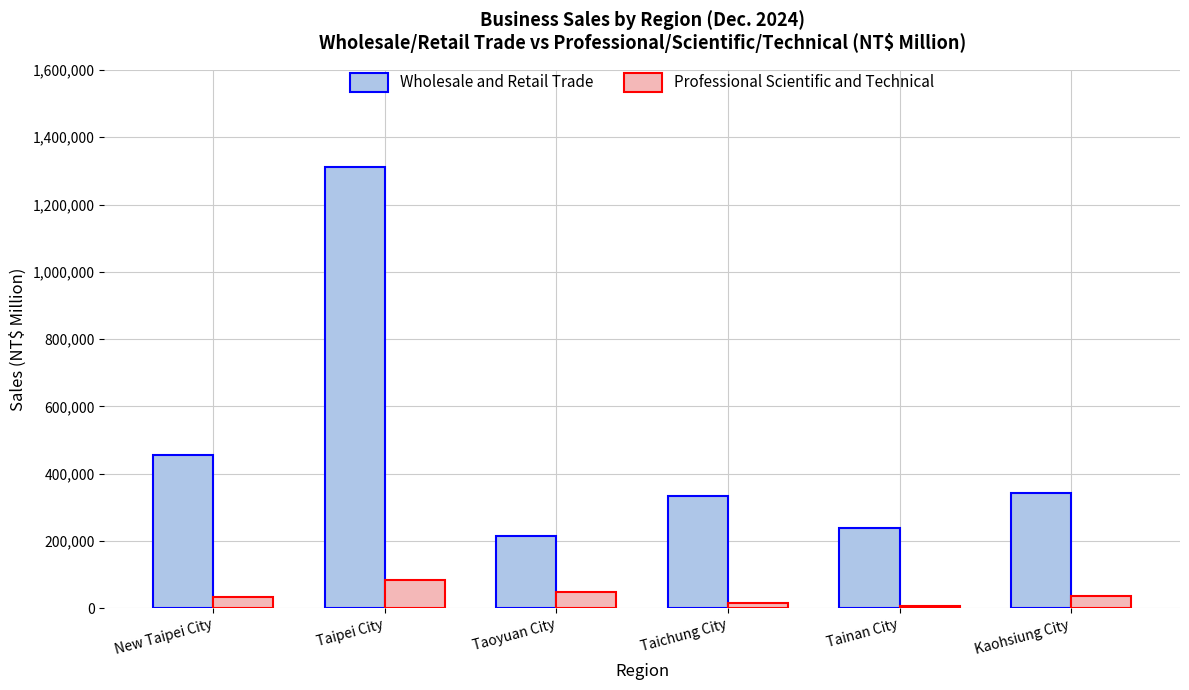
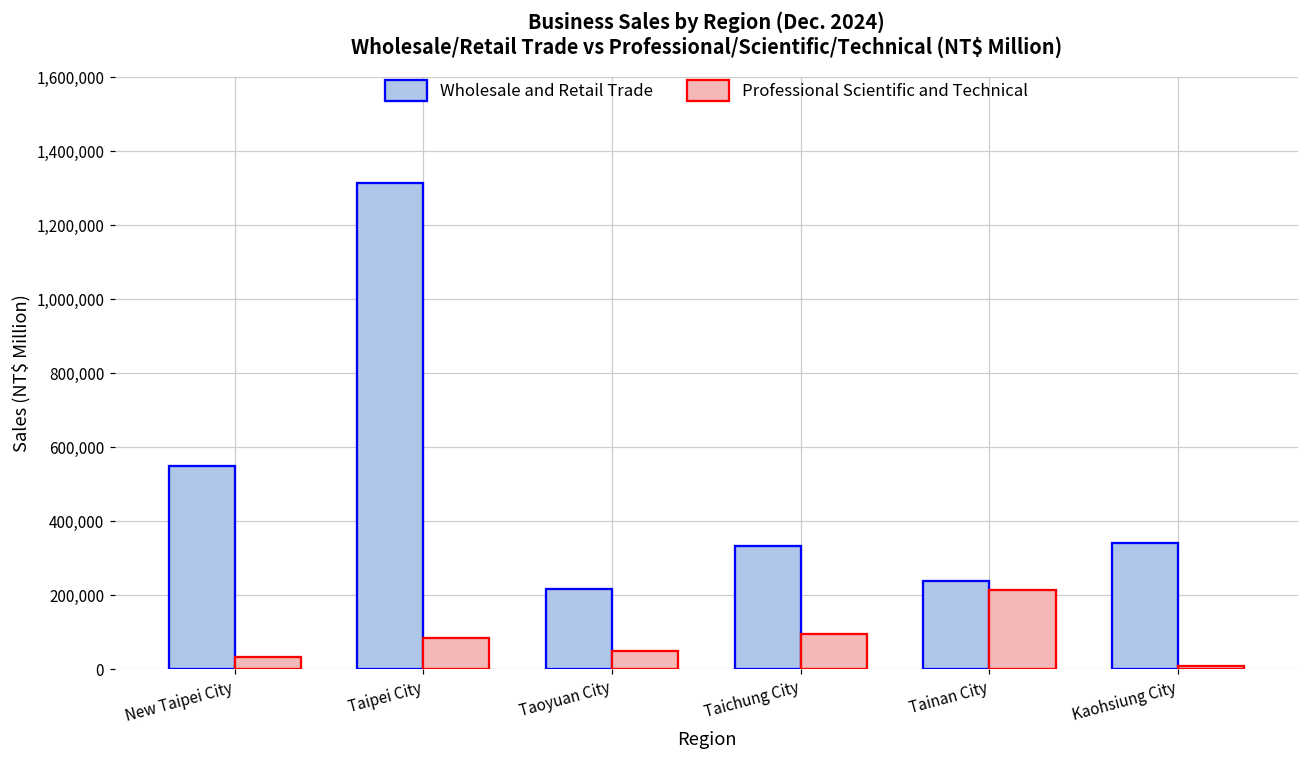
  {
    "Wholesale and Retail Trade": {
-     "New Taipei City": "450,000",
+     "New Taipei City": "550,000",
      "Taipei City": "1,310,000",
      "Taoyuan City": "220,000",
      "Taichung City": "330,000",
      "Tainan City": "240,000",
      "Kaohsiung City": "340,000"
    },
    "Professional Scientific and Technical": {
      "New Taipei City": "30,000",
      "Taipei City": "80,000",
      "Taoyuan City": "50,000",
-     "Taichung City": "20,000",
-     "Tainan City": "10,000",
-     "Kaohsiung City": "40,000"
+     "Taichung City": "90,000",
+     "Tainan City": "210,000",
+     "Kaohsiung City": "10,000"
    }
  }
